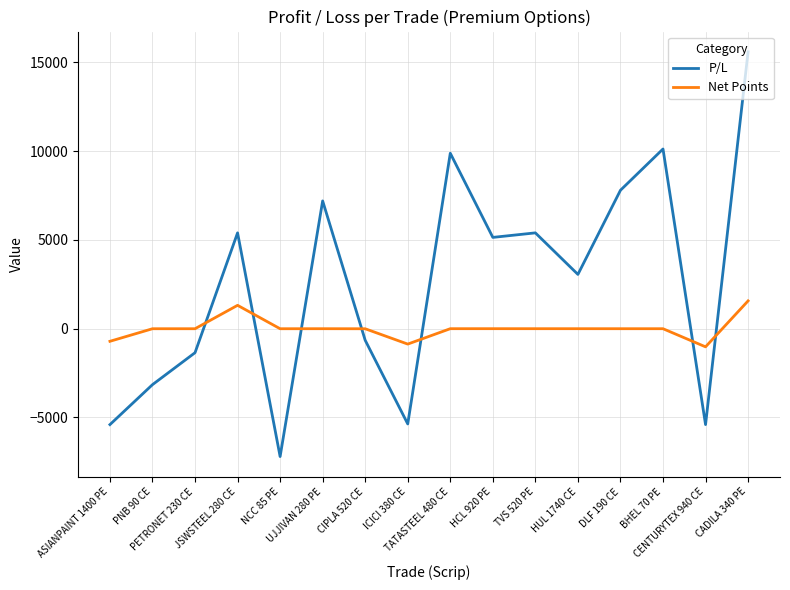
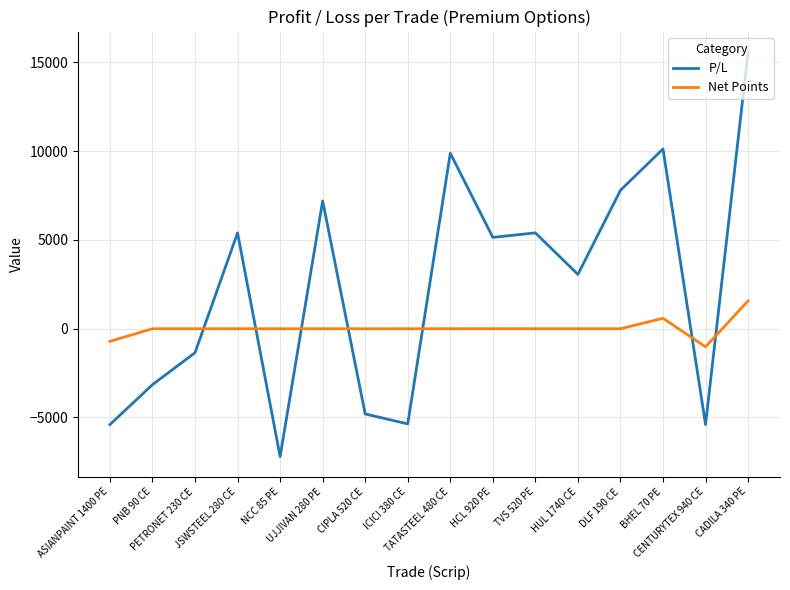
  {
    "P/L": {
      "ASIANPAINT 1400 PE": -5400,
      "PNB 90 CE": -3200,
      "PETRONET 230 CE": -1400,
      "JSWSTEEL 280 CE": 5400,
      "NCC 85 PE": -7200,
      "UJJIVAN 280 PE": 7200,
-     "CIPLA 520 CE": -700,
+     "CIPLA 520 CE": -4800,
      "ICICI 380 CE": -5400,
      "TATASTEEL 480 CE": 9900,
      "HCL 920 PE": 5100,
      "TVS 520 PE": 5400,
      "HUL 1740 CE": 3100,
      "DLF 190 CE": 7800,
      "BHEL 70 PE": 10100,
      "CENTURYTEX 940 CE": -5400
    },
    "Net Points": {
      "ASIANPAINT 1400 PE": -700,
      "PNB 90 CE": 0,
      "PETRONET 230 CE": 0,
-     "JSWSTEEL 280 CE": 1300,
+     "JSWSTEEL 280 CE": 0,
      "NCC 85 PE": 0,
      "UJJIVAN 280 PE": 0,
      "CIPLA 520 CE": 0,
-     "ICICI 380 CE": -900,
+     "ICICI 380 CE": 0,
      "TATASTEEL 480 CE": 0,
      "HCL 920 PE": 0,
      "TVS 520 PE": 0,
      "HUL 1740 CE": 0,
      "DLF 190 CE": 0,
-     "BHEL 70 PE": 0,
+     "BHEL 70 PE": 600,
      "CENTURYTEX 940 CE": -1000,
      "CADILA 340 PE": 1600
    }
  }
